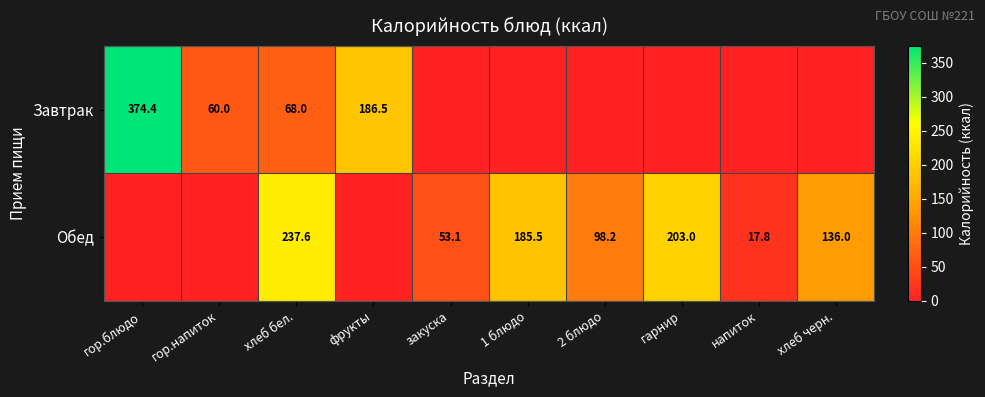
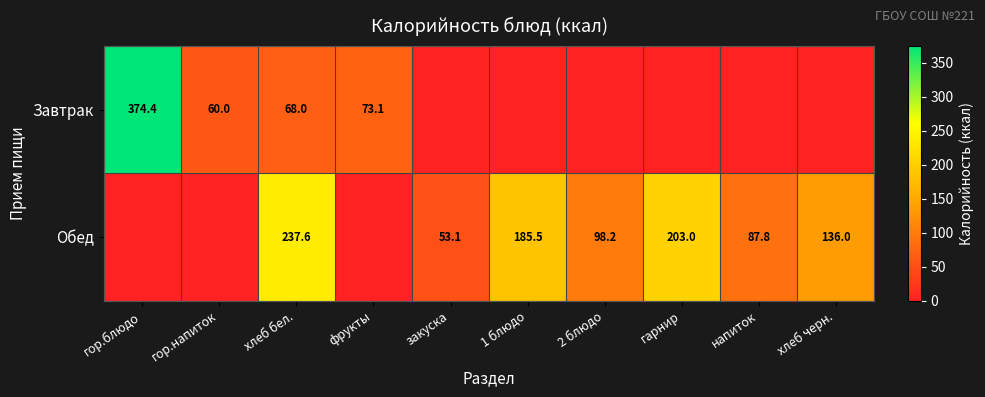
  {
    "Завтрак": {
      "гор.блюдо": 374.4,
      "гор.напиток": 60.0,
      "хлеб бел.": 68.0,
-     "фрукты": 186.5
+     "фрукты": 73.1
    },
    "Обед": {
      "хлеб бел.": 237.6,
      "закуска": 53.1,
      "1 блюдо": 185.5,
      "2 блюдо": 98.2,
      "гарнир": 203.0,
-     "напиток": 17.8,
+     "напиток": 87.8,
      "хлеб черн.": 136.0
    }
  }
